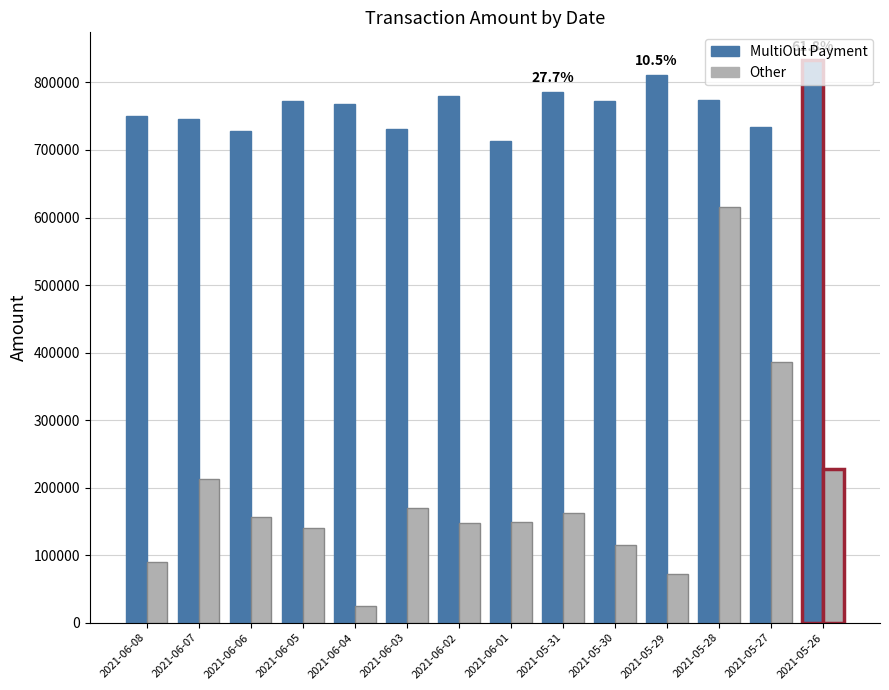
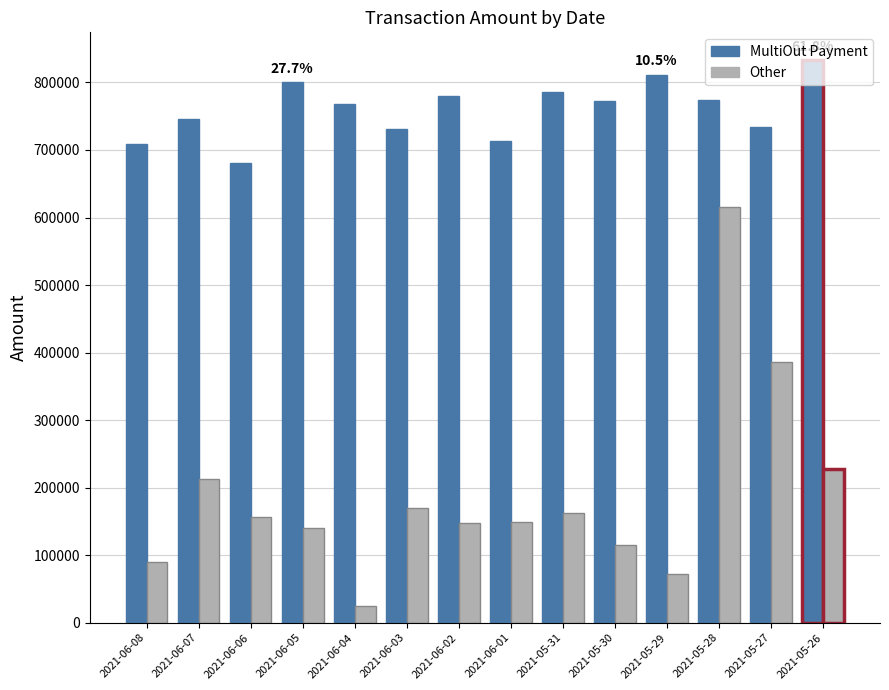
  {
    "MultiOut Payment": {
-     "2021-06-08": 750000,
+     "2021-06-08": 710000,
      "2021-06-07": 750000,
-     "2021-06-06": 730000,
-     "2021-06-05": 770000,
+     "2021-06-06": 680000,
+     "2021-06-05": 800000,
      "2021-06-04": 770000,
      "2021-06-03": 730000,
      "2021-06-02": 780000,
      "2021-06-01": 710000,
      "2021-05-31": 790000,
      "2021-05-30": 770000,
      "2021-05-28": 770000,
      "2021-05-27": 730000
    },
    "Other": {
      "2021-06-08": 90000,
      "2021-06-07": 210000,
      "2021-06-06": 160000,
      "2021-06-05": 140000,
      "2021-06-04": 20000,
      "2021-06-03": 170000,
      "2021-06-02": 150000,
      "2021-06-01": 150000,
      "2021-05-31": 160000,
      "2021-05-30": 110000,
      "2021-05-29": 70000,
      "2021-05-28": 620000,
      "2021-05-27": 390000,
      "2021-05-26": 230000
    }
  }
